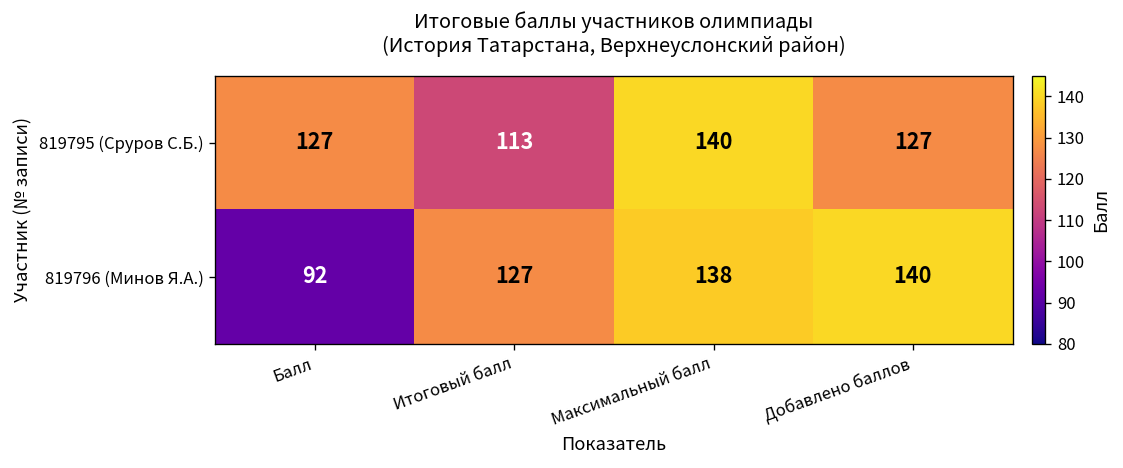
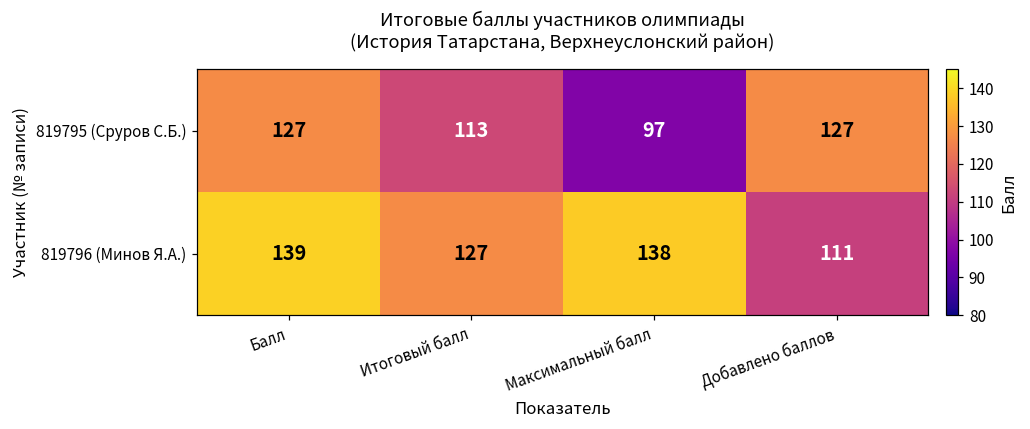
  {
    "819795 (Сруров С.Б.)": {
      "Балл": 127,
      "Итоговый балл": 113,
-     "Максимальный балл": 140,
+     "Максимальный балл": 97,
      "Добавлено баллов": 127
    },
    "819796 (Минов Я.А.)": {
-     "Балл": 92,
+     "Балл": 139,
      "Итоговый балл": 127,
      "Максимальный балл": 138,
-     "Добавлено баллов": 140
+     "Добавлено баллов": 111
    }
  }
